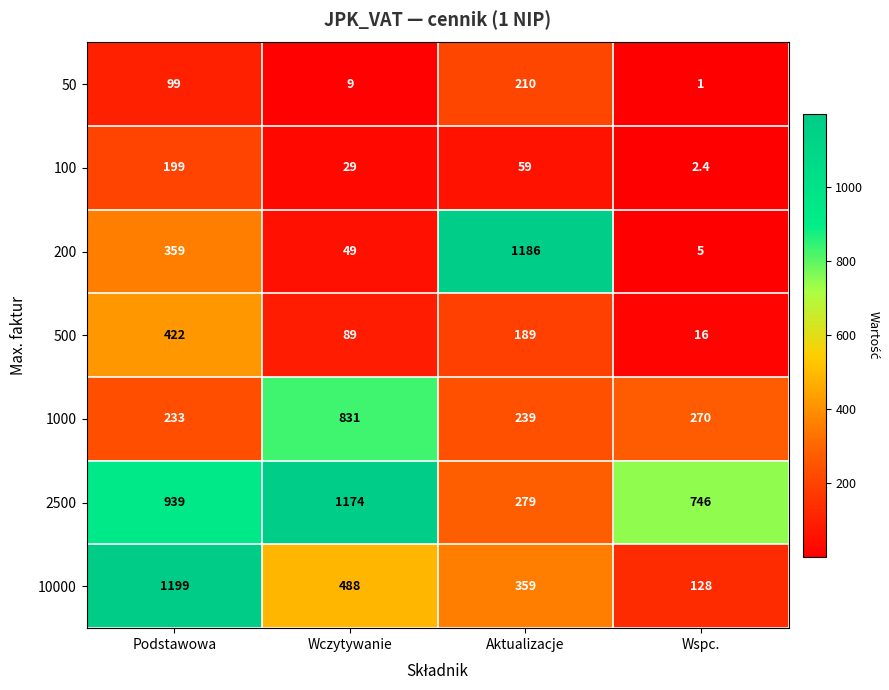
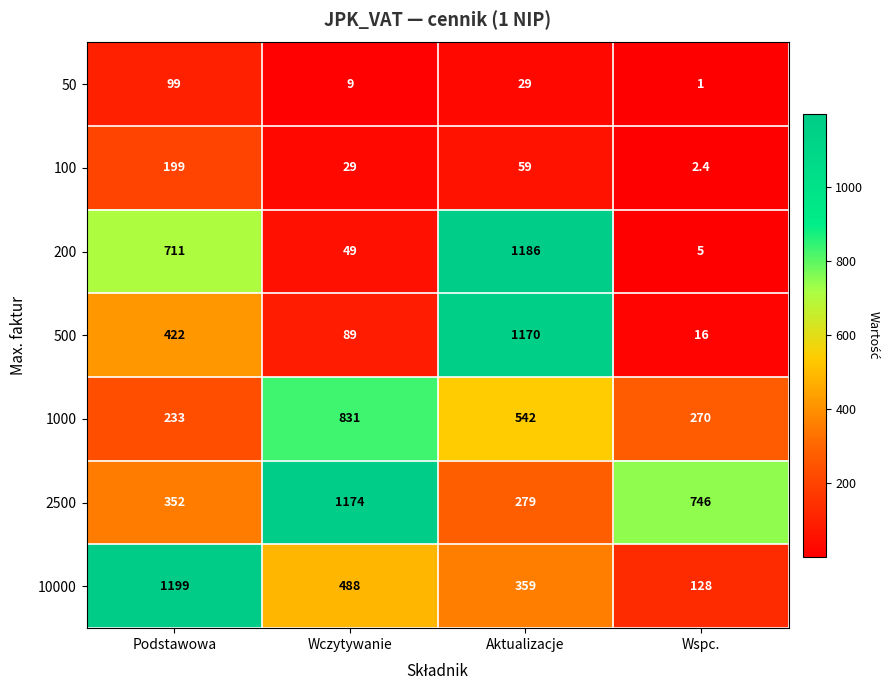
  {
    "50": {
      "Podstawowa": 99,
      "Wczytywanie": 9,
-     "Aktualizacje": 210,
+     "Aktualizacje": 29,
      "Wspc.": 1
    },
    "100": {
      "Podstawowa": 199,
      "Wczytywanie": 29,
      "Aktualizacje": 59,
      "Wspc.": 2.4
    },
    "200": {
-     "Podstawowa": 359,
+     "Podstawowa": 711,
      "Wczytywanie": 49,
      "Aktualizacje": 1186,
      "Wspc.": 5
    },
    "500": {
      "Podstawowa": 422,
      "Wczytywanie": 89,
-     "Aktualizacje": 189,
+     "Aktualizacje": 1170,
      "Wspc.": 16
    },
    "1000": {
      "Podstawowa": 233,
      "Wczytywanie": 831,
-     "Aktualizacje": 239,
+     "Aktualizacje": 542,
      "Wspc.": 270
    },
    "2500": {
-     "Podstawowa": 939,
+     "Podstawowa": 352,
      "Wczytywanie": 1174,
      "Aktualizacje": 279,
      "Wspc.": 746
    },
    "10000": {
      "Podstawowa": 1199,
      "Wczytywanie": 488,
      "Aktualizacje": 359,
      "Wspc.": 128
    }
  }
